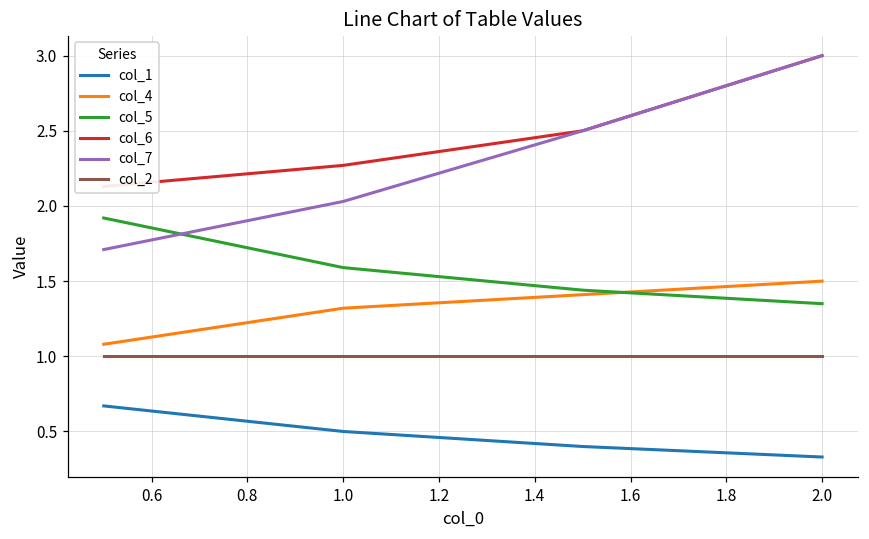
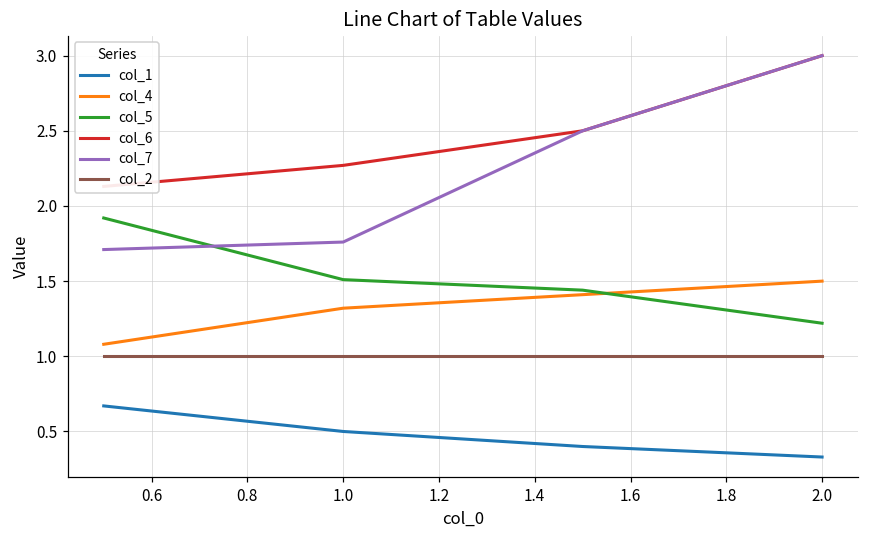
  {
    "col_1": {
      "1.0": 0.50,
      "2.0": 0.33
    },
    "col_4": {
      "1.0": 1.32,
      "2.0": 1.50
    },
    "col_5": {
-     "1.0": 1.59,
-     "2.0": 1.35
+     "1.0": 1.51,
+     "2.0": 1.22
    },
    "col_6": {
      "1.0": 2.27
    },
    "col_7": {
-     "1.0": 2.03
+     "1.0": 1.76
    },
    "col_2": {
      "1.0": 1.00,
      "2.0": 1.00
    }
  }
